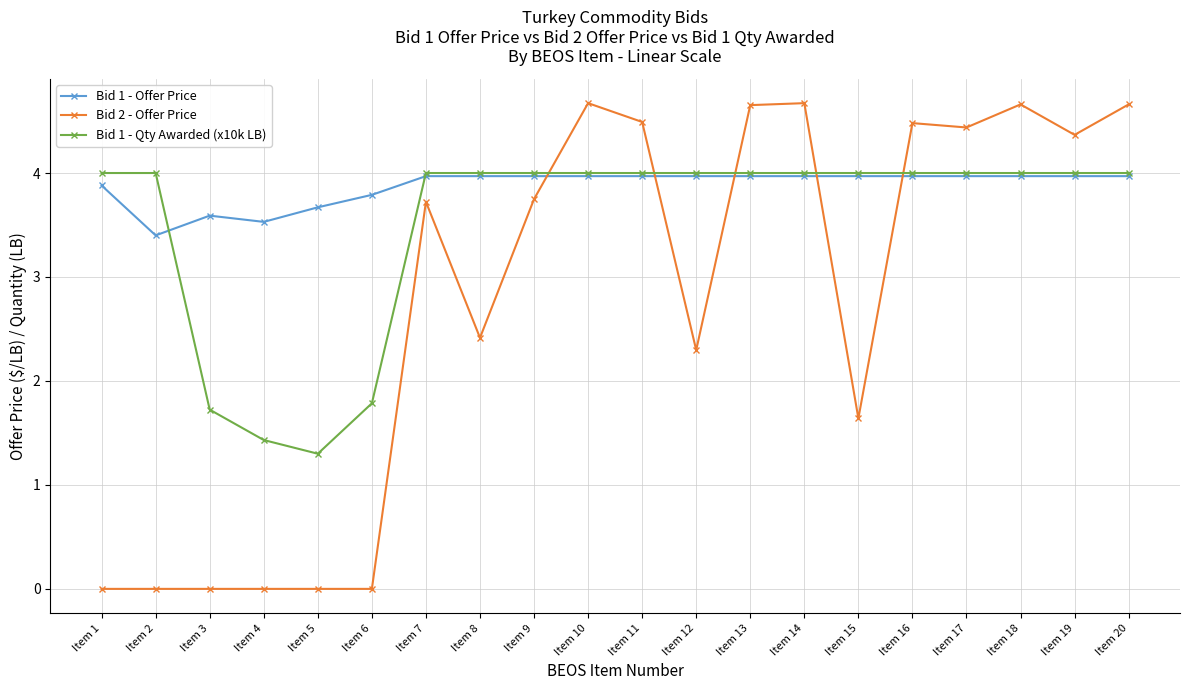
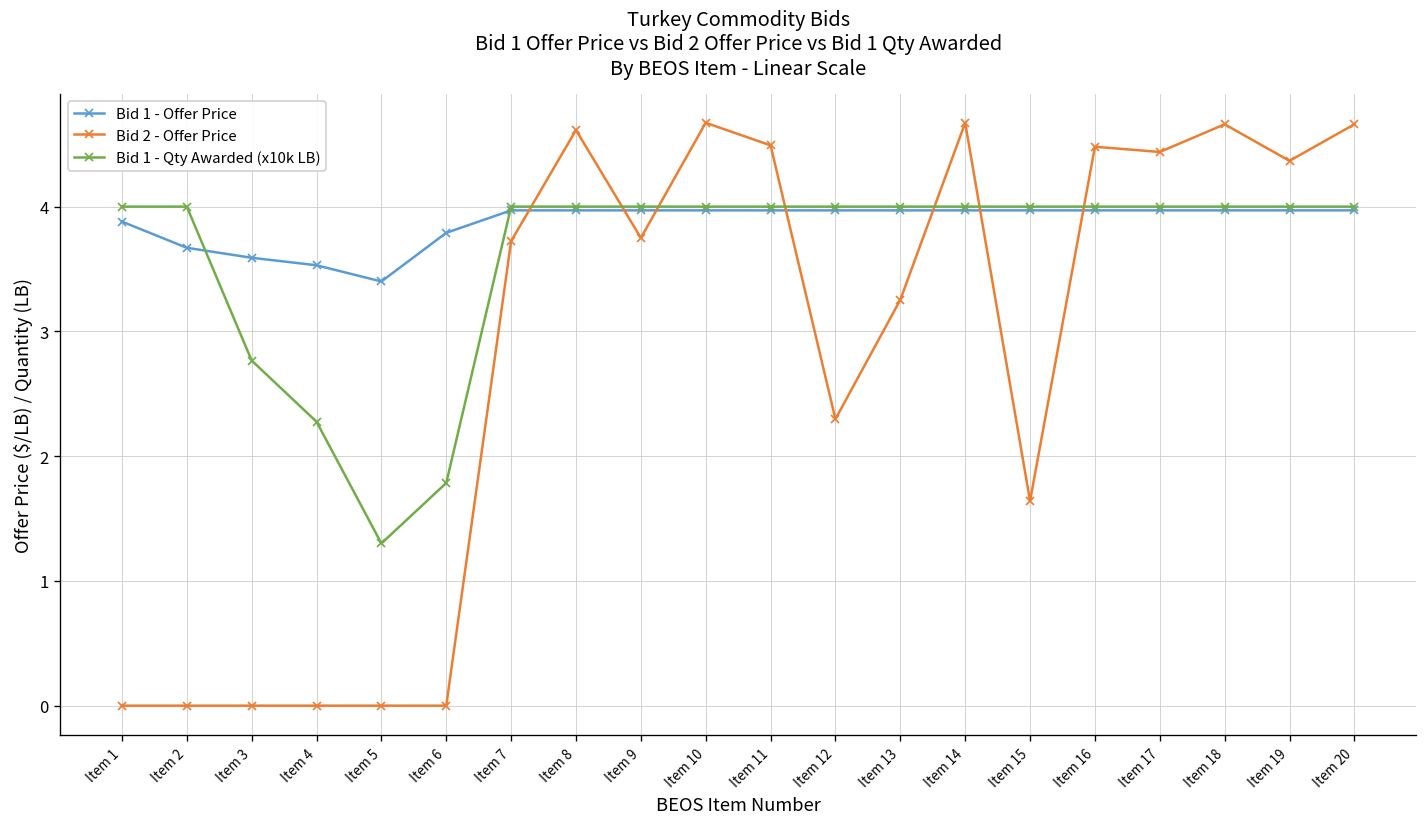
  {
    "Bid 1 - Offer Price": {
      "Item 1": 3.88,
-     "Item 2": 3.40,
+     "Item 2": 3.67,
      "Item 3": 3.59,
      "Item 4": 3.53,
-     "Item 5": 3.67,
+     "Item 5": 3.40,
      "Item 6": 3.79,
      "Item 7": 3.97,
      "Item 8": 3.97,
      "Item 9": 3.97,
      "Item 10": 3.97,
      "Item 11": 3.97,
      "Item 12": 3.97,
      "Item 13": 3.97,
      "Item 14": 3.97,
      "Item 15": 3.97,
      "Item 16": 3.97,
      "Item 17": 3.97,
      "Item 18": 3.97,
      "Item 19": 3.97,
      "Item 20": 3.97
    },
    "Bid 2 - Offer Price": {
      "Item 1": 0.00,
      "Item 2": 0.00,
      "Item 3": 0.00,
      "Item 4": 0.00,
      "Item 5": 0.00,
      "Item 6": 0.00,
      "Item 7": 3.72,
-     "Item 8": 2.42,
+     "Item 8": 4.61,
      "Item 9": 3.75,
      "Item 10": 4.67,
      "Item 11": 4.49,
      "Item 12": 2.30,
-     "Item 13": 4.65,
+     "Item 13": 3.25,
      "Item 14": 4.67,
      "Item 15": 1.64,
      "Item 16": 4.48,
      "Item 17": 4.44,
      "Item 18": 4.66,
      "Item 19": 4.37,
      "Item 20": 4.66
    },
    "Bid 1 - Qty Awarded (x10k LB)": {
      "Item 1": 4.00,
      "Item 2": 4.00,
-     "Item 3": 1.72,
-     "Item 4": 1.43,
+     "Item 3": 2.77,
+     "Item 4": 2.28,
      "Item 5": 1.30,
      "Item 6": 1.78,
      "Item 7": 4.00,
      "Item 8": 4.00,
      "Item 9": 4.00,
      "Item 10": 4.00,
      "Item 11": 4.00,
      "Item 12": 4.00,
      "Item 13": 4.00,
      "Item 14": 4.00,
      "Item 15": 4.00,
      "Item 16": 4.00,
      "Item 17": 4.00,
      "Item 18": 4.00,
      "Item 19": 4.00,
      "Item 20": 4.00
    }
  }
